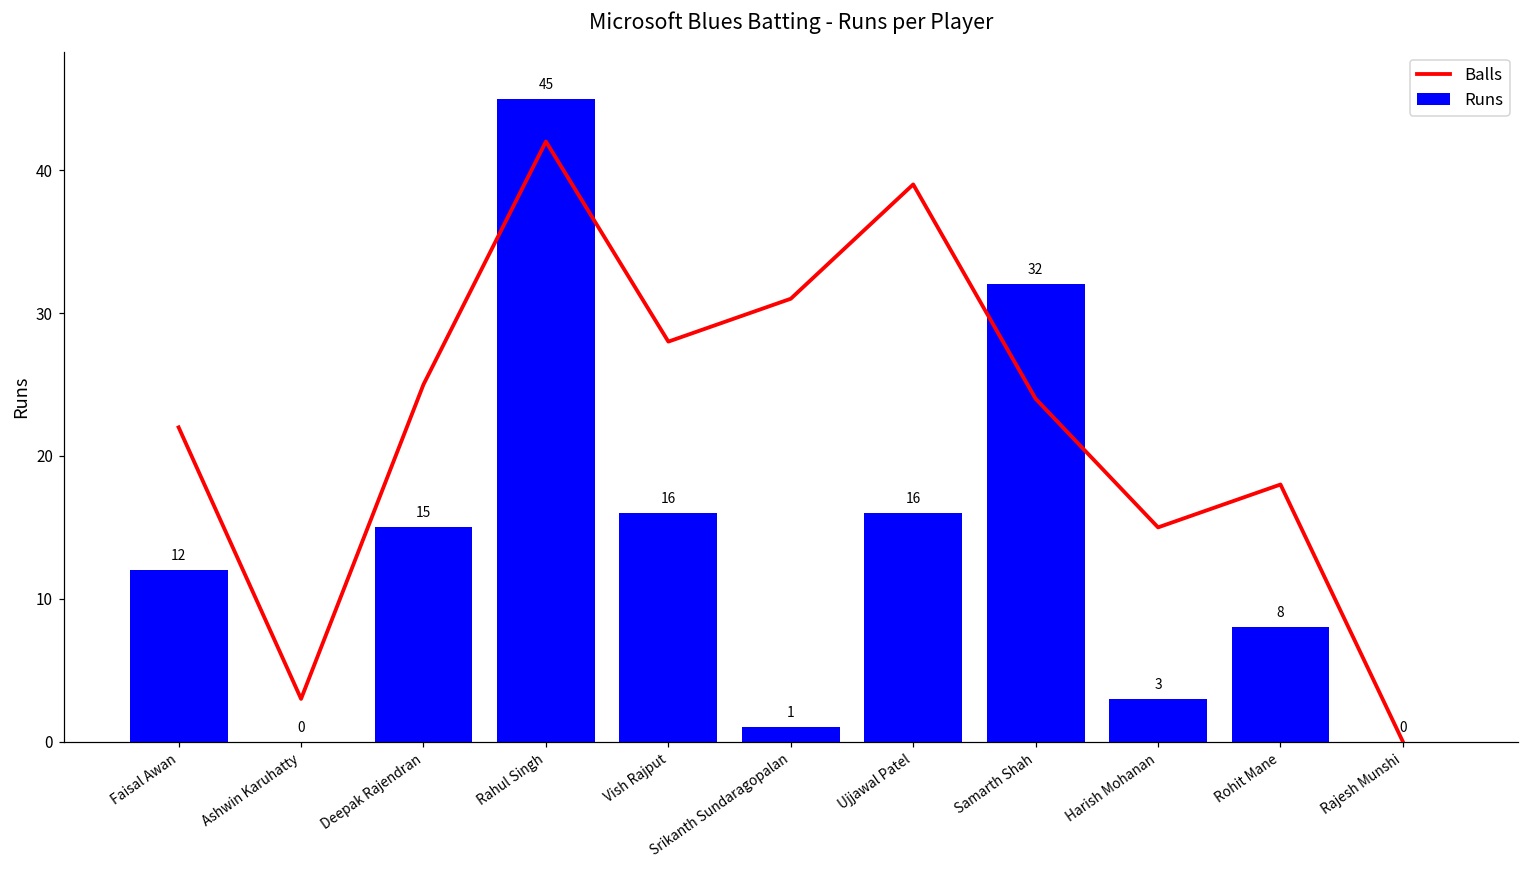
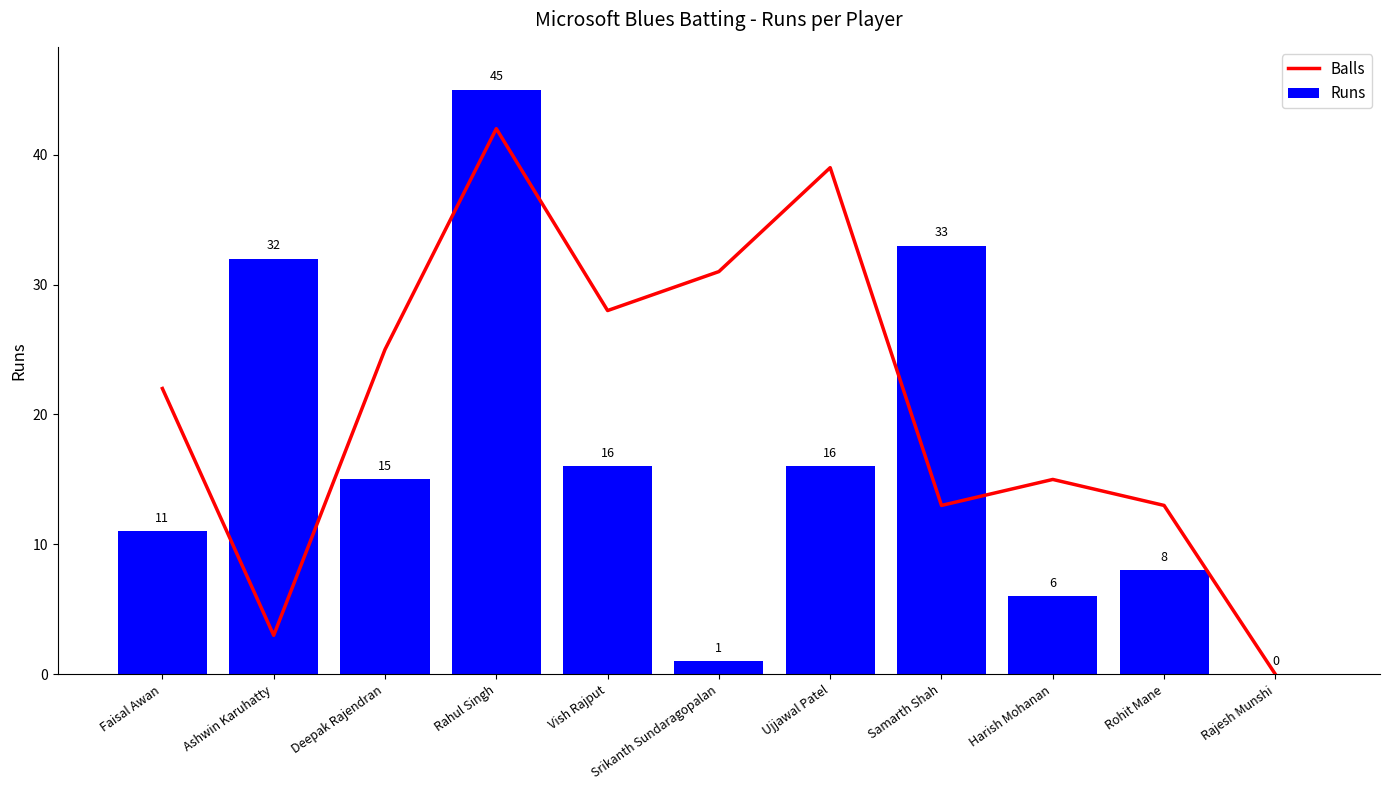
  {
    "Runs": {
-     "Faisal Awan": 12,
-     "Ashwin Karuhatty": 0,
+     "Faisal Awan": 11,
+     "Ashwin Karuhatty": 32,
      "Deepak Rajendran": 15,
      "Rahul Singh": 45,
      "Vish Rajput": 16,
      "Srikanth Sundaragopalan": 1,
      "Ujjawal Patel": 16,
-     "Samarth Shah": 32,
-     "Harish Mohanan": 3,
+     "Samarth Shah": 33,
+     "Harish Mohanan": 6,
      "Rohit Mane": 8,
      "Rajesh Munshi": 0
    },
    "Balls": {
      "Faisal Awan": 22,
      "Ashwin Karuhatty": 3,
      "Deepak Rajendran": 25,
      "Rahul Singh": 42,
      "Vish Rajput": 28,
      "Srikanth Sundaragopalan": 31,
      "Ujjawal Patel": 39,
-     "Samarth Shah": 24,
+     "Samarth Shah": 13,
      "Harish Mohanan": 15,
-     "Rohit Mane": 18
+     "Rohit Mane": 13
    }
  }
